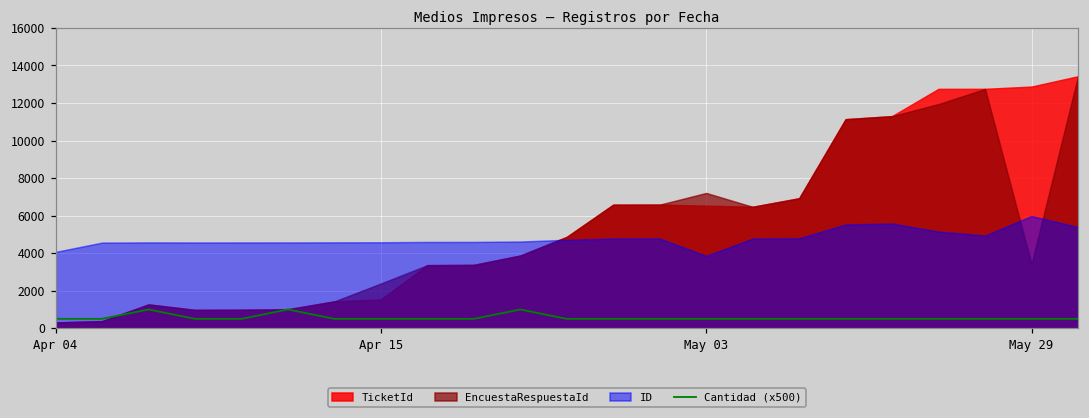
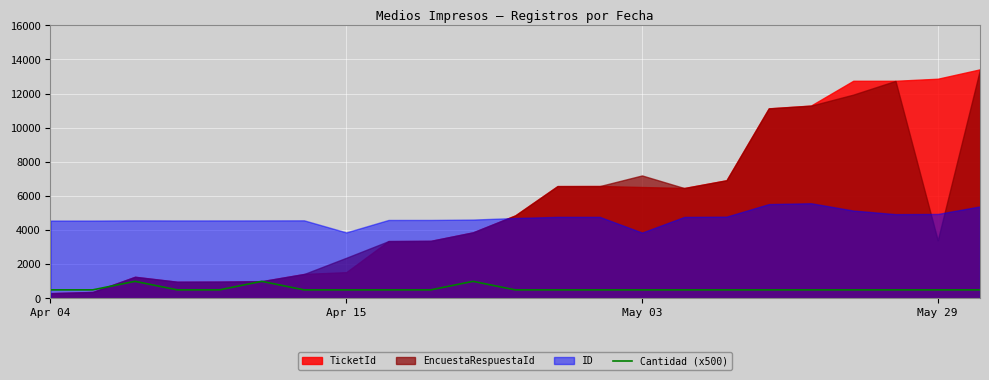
  {
    "Cantidad (x500)": {
      "Apr 04": 500,
      "Apr 15": 500,
      "May 03": 500,
      "May 29": 500
    },
    "TicketId": {
      "Apr 15": 1500,
      "May 03": 6500,
      "May 29": 12900
    },
    "EncuestaRespuestaId": {
      "Apr 15": 2400,
      "May 03": 7200,
      "May 29": 3400
    },
    "ID": {
-     "Apr 04": 4100,
-     "Apr 15": 4600,
+     "Apr 04": 4600,
+     "Apr 15": 3900,
      "May 03": 3900,
-     "May 29": 6000
+     "May 29": 4900
    }
  }
